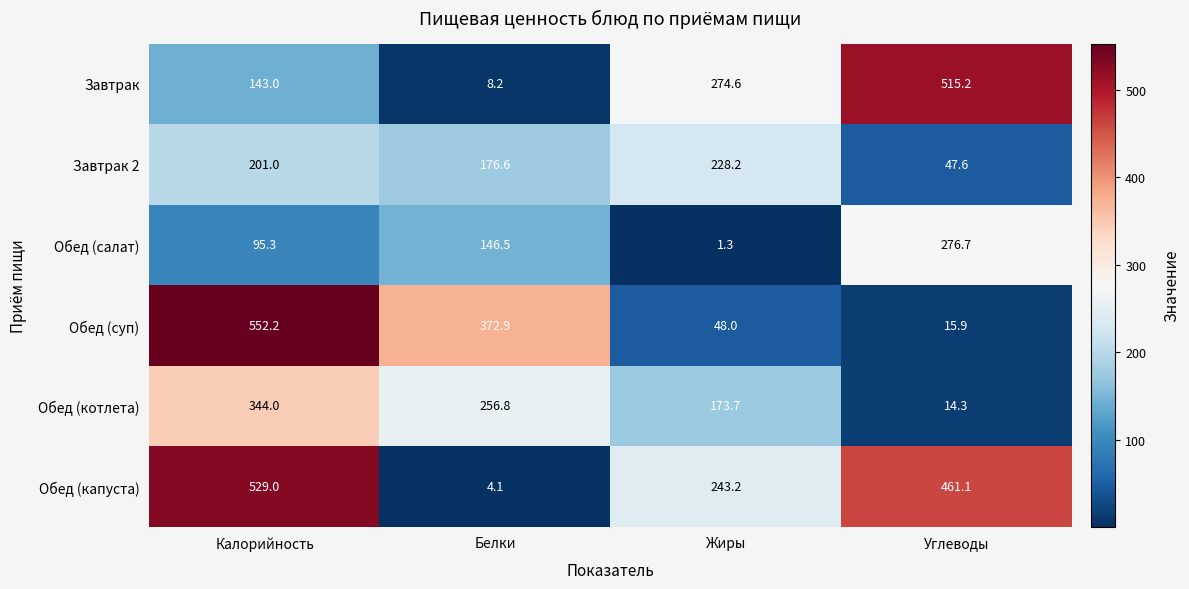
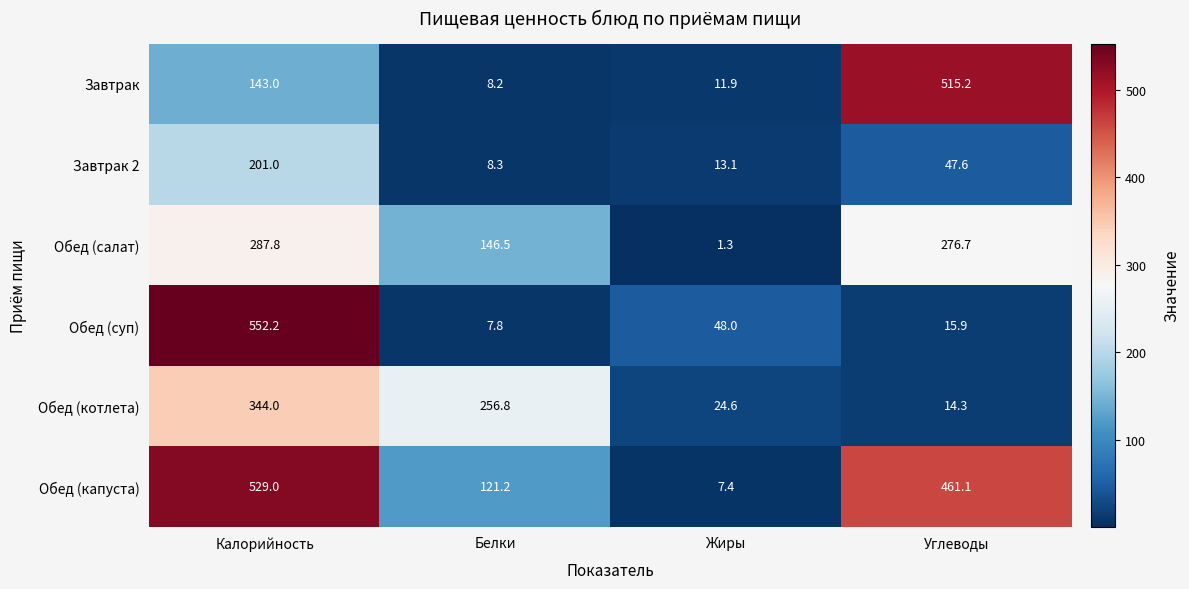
  {
    "Завтрак": {
      "Калорийность": 143.0,
      "Белки": 8.2,
-     "Жиры": 274.6,
+     "Жиры": 11.9,
      "Углеводы": 515.2
    },
    "Завтрак 2": {
      "Калорийность": 201.0,
-     "Белки": 176.6,
-     "Жиры": 228.2,
+     "Белки": 8.3,
+     "Жиры": 13.1,
      "Углеводы": 47.6
    },
    "Обед (салат)": {
-     "Калорийность": 95.3,
+     "Калорийность": 287.8,
      "Белки": 146.5,
      "Жиры": 1.3,
      "Углеводы": 276.7
    },
    "Обед (суп)": {
      "Калорийность": 552.2,
-     "Белки": 372.9,
+     "Белки": 7.8,
      "Жиры": 48.0,
      "Углеводы": 15.9
    },
    "Обед (котлета)": {
      "Калорийность": 344.0,
      "Белки": 256.8,
-     "Жиры": 173.7,
+     "Жиры": 24.6,
      "Углеводы": 14.3
    },
    "Обед (капуста)": {
      "Калорийность": 529.0,
-     "Белки": 4.1,
-     "Жиры": 243.2,
+     "Белки": 121.2,
+     "Жиры": 7.4,
      "Углеводы": 461.1
    }
  }
